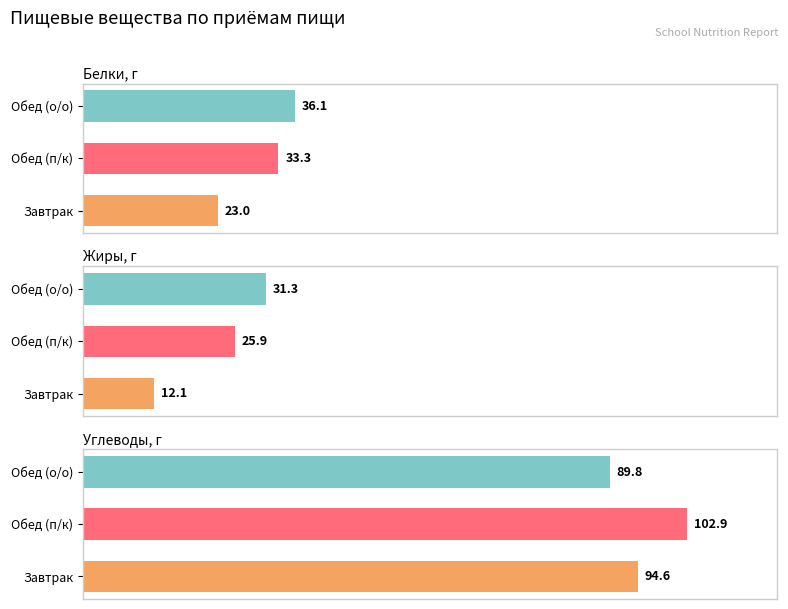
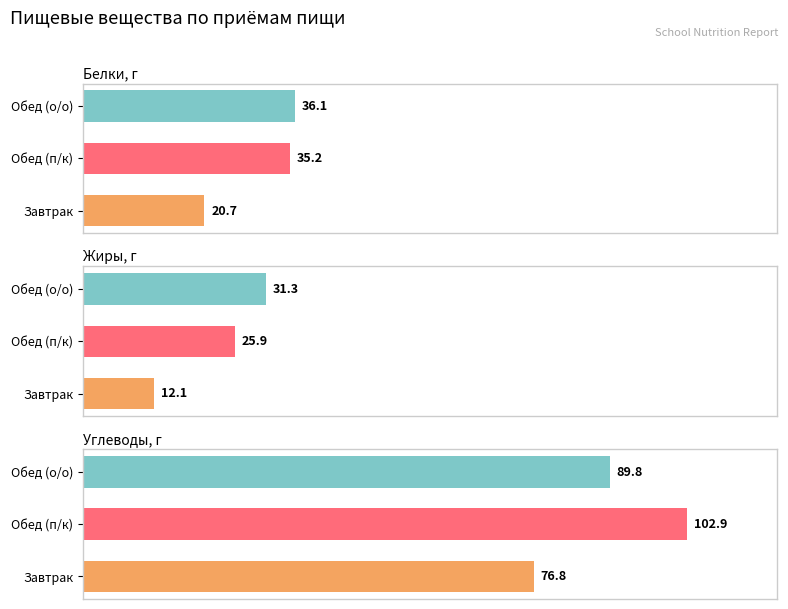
  {
    "Белки, г": {
      "Обед (о/о)": 36.1,
-     "Обед (п/к)": 33.3,
-     "Завтрак": 23.0
+     "Обед (п/к)": 35.2,
+     "Завтрак": 20.7
    },
    "Жиры, г": {
      "Обед (о/о)": 31.3,
      "Обед (п/к)": 25.9,
      "Завтрак": 12.1
    },
    "Углеводы, г": {
      "Обед (о/о)": 89.8,
      "Обед (п/к)": 102.9,
-     "Завтрак": 94.6
+     "Завтрак": 76.8
    }
  }
